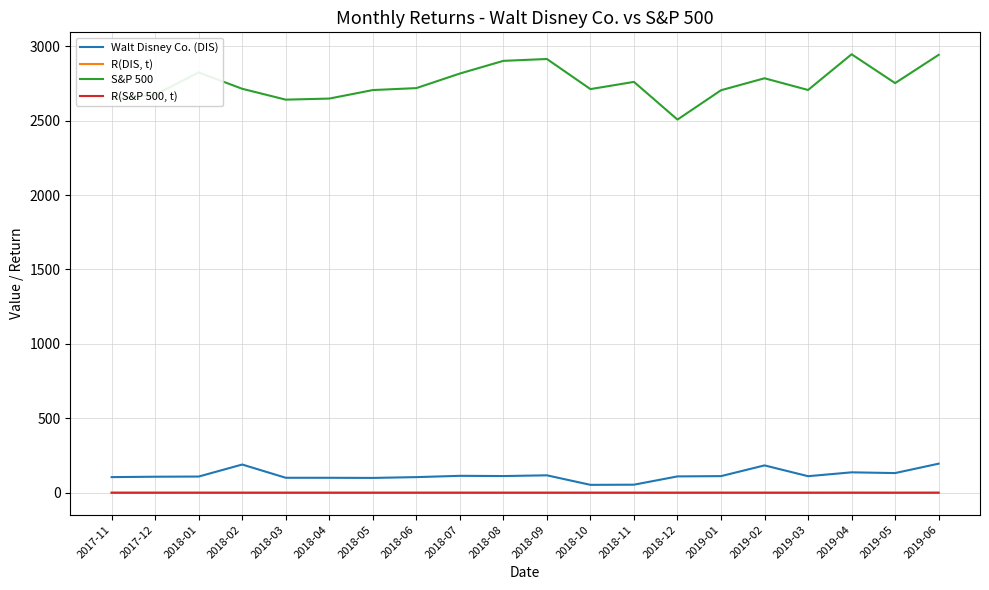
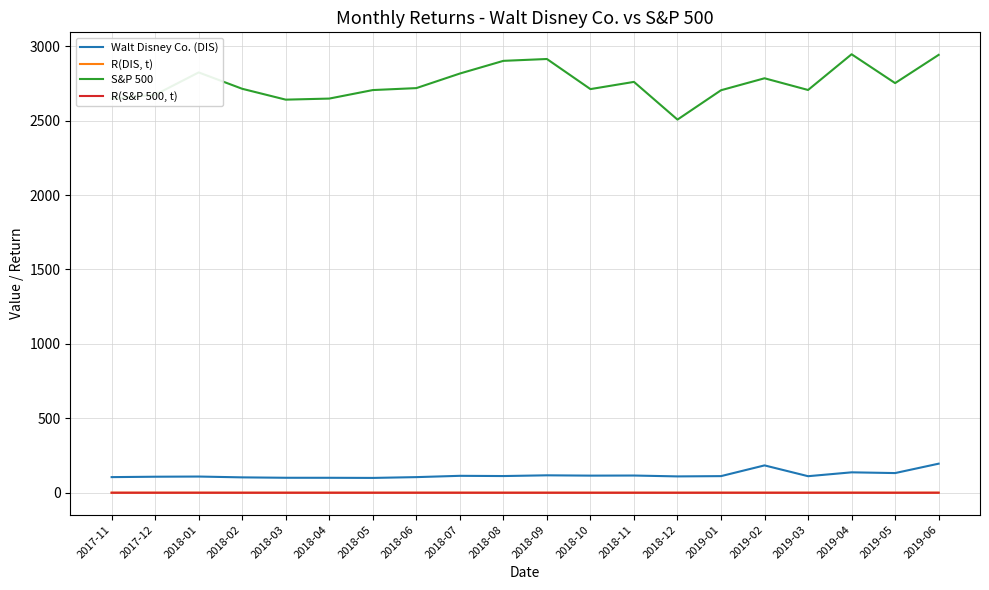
  {
    "Walt Disney Co. (DIS)": {
      "2017-11": 100,
      "2017-12": 110,
      "2018-01": 110,
-     "2018-02": 190,
+     "2018-02": 100,
      "2018-03": 100,
      "2018-04": 100,
      "2018-05": 100,
      "2018-06": 100,
      "2018-07": 110,
      "2018-08": 110,
      "2018-09": 120,
-     "2018-10": 50,
-     "2018-11": 50,
+     "2018-10": 110,
+     "2018-11": 120,
      "2018-12": 110,
      "2019-01": 110,
      "2019-02": 180,
      "2019-03": 110,
      "2019-04": 140,
      "2019-05": 130,
      "2019-06": 200
    },
    "R(S&P 500, t)": {
      "2017-11": 0,
      "2017-12": 0,
      "2018-01": 0,
      "2018-02": 0,
      "2018-03": 0,
      "2018-04": 0,
      "2018-05": 0,
      "2018-06": 0,
      "2018-07": 0,
      "2018-08": 0,
      "2018-09": 0,
      "2018-10": 0,
      "2018-11": 0,
      "2018-12": 0,
      "2019-01": 0,
      "2019-02": 0,
      "2019-03": 0,
      "2019-04": 0,
      "2019-05": 0,
      "2019-06": 0
    },
    "S&P 500": {
      "2018-02": 2710,
      "2018-03": 2640,
      "2018-04": 2650,
      "2018-05": 2710,
      "2018-06": 2720,
      "2018-07": 2820,
      "2018-08": 2900,
      "2018-09": 2910,
      "2018-10": 2710,
      "2018-11": 2760,
      "2018-12": 2510,
      "2019-01": 2700,
      "2019-02": 2780,
      "2019-03": 2710,
      "2019-04": 2950,
      "2019-05": 2750,
      "2019-06": 2940
    }
  }
